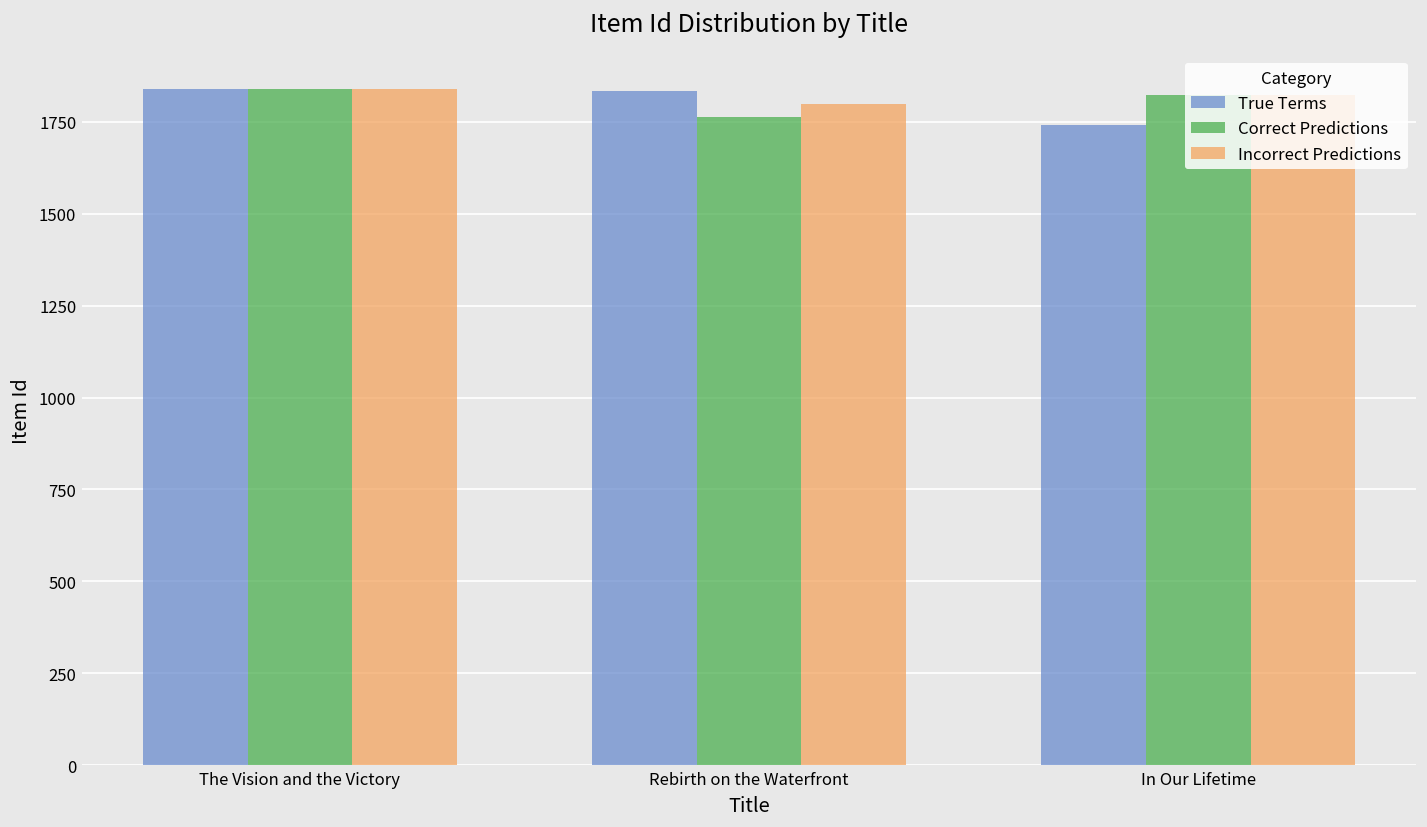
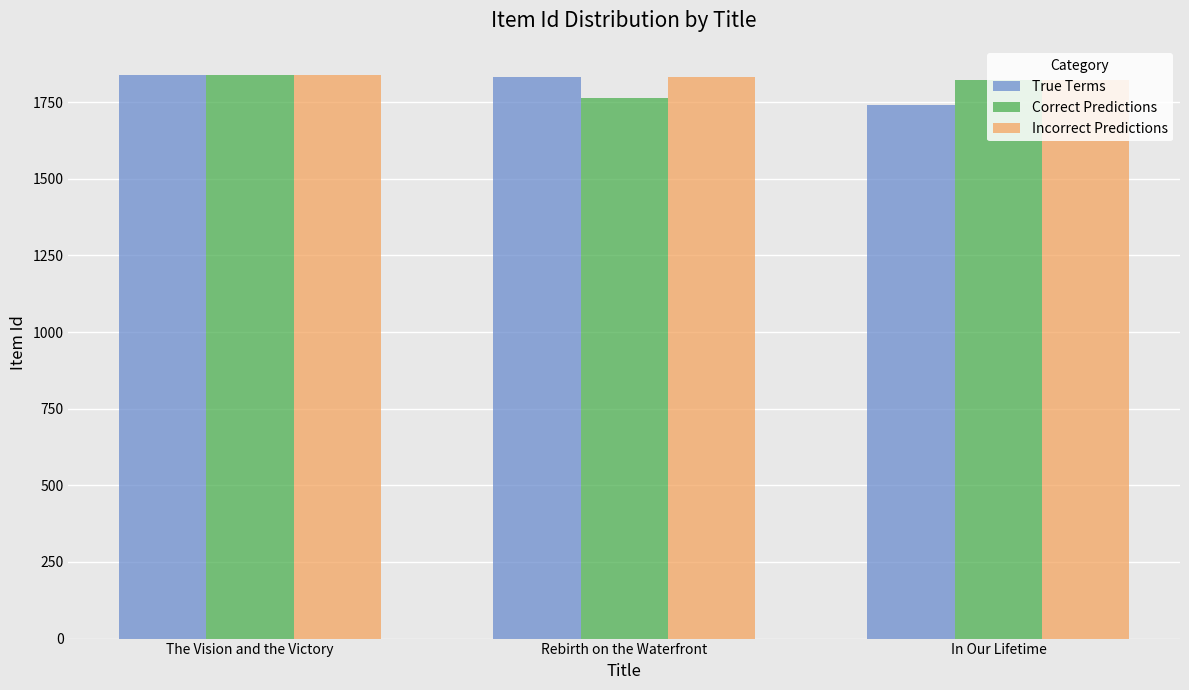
  {
    "True Terms": {
      "The Vision and the Victory": 1840,
      "Rebirth on the Waterfront": 1830,
      "In Our Lifetime": 1740
    },
    "Correct Predictions": {
      "The Vision and the Victory": 1840,
      "Rebirth on the Waterfront": 1760
    },
    "Incorrect Predictions": {
      "The Vision and the Victory": 1840,
-     "Rebirth on the Waterfront": 1800
+     "Rebirth on the Waterfront": 1830
    }
  }
